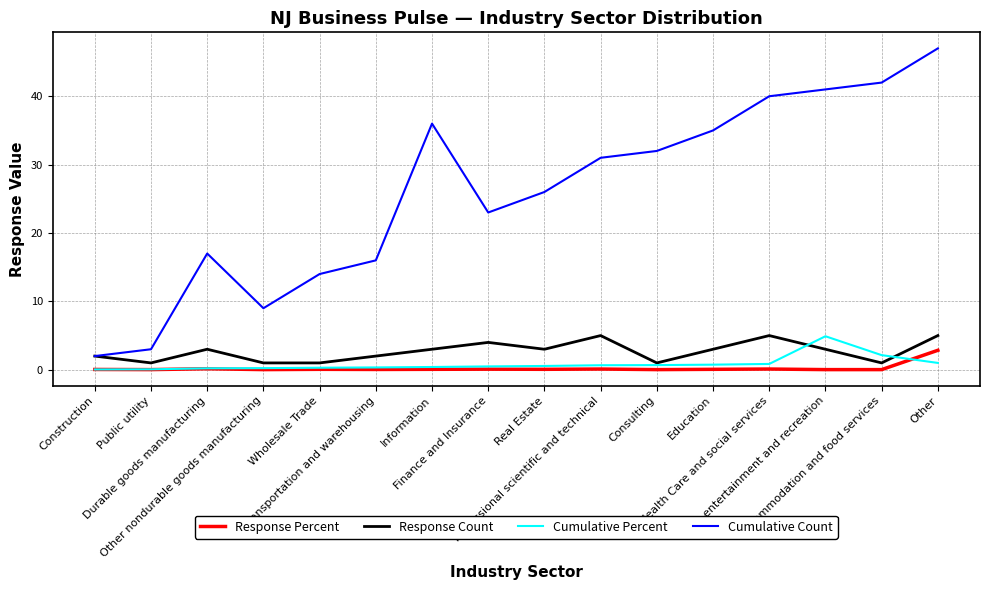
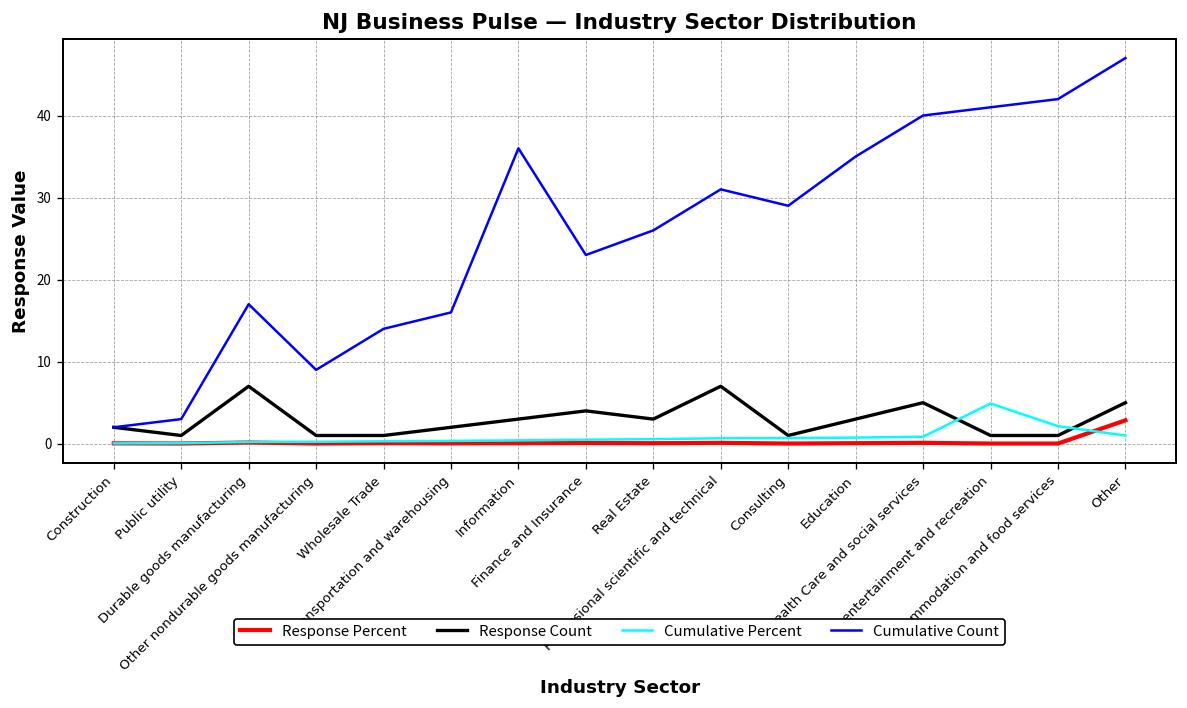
  {
    "Response Percent": {
      "Finance and Insurance": 0,
      "Real Estate": 0,
      "Professional scientific and technical": 0,
      "Consulting": 0,
      "Education": 0,
      "Health Care and social services": 0,
      "Arts entertainment and recreation": 0,
      "Accommodation and food services": 0,
      "Other": 3
    },
    "Response Count": {
      "Public utility": 1,
-     "Durable goods manufacturing": 3,
+     "Durable goods manufacturing": 7,
      "Other nondurable goods manufacturing": 1,
      "Wholesale Trade": 1,
      "Transportation and warehousing": 2,
      "Information": 3,
      "Finance and Insurance": 4,
      "Real Estate": 3,
-     "Professional scientific and technical": 5,
+     "Professional scientific and technical": 7,
      "Education": 3,
      "Health Care and social services": 5,
-     "Arts entertainment and recreation": 3,
+     "Arts entertainment and recreation": 1,
      "Accommodation and food services": 1,
      "Other": 5
    },
    "Cumulative Percent": {
      "Finance and Insurance": 0,
      "Real Estate": 1,
      "Professional scientific and technical": 1,
      "Education": 1,
      "Health Care and social services": 1,
      "Arts entertainment and recreation": 5,
      "Accommodation and food services": 2,
      "Other": 1
    },
    "Cumulative Count": {
      "Public utility": 3,
      "Durable goods manufacturing": 17,
      "Other nondurable goods manufacturing": 9,
      "Wholesale Trade": 14,
      "Transportation and warehousing": 16,
      "Information": 36,
      "Finance and Insurance": 23,
      "Real Estate": 26,
      "Professional scientific and technical": 31,
-     "Consulting": 32,
+     "Consulting": 29,
      "Education": 35,
      "Health Care and social services": 40,
      "Arts entertainment and recreation": 41,
      "Accommodation and food services": 42,
      "Other": 47
    }
  }
